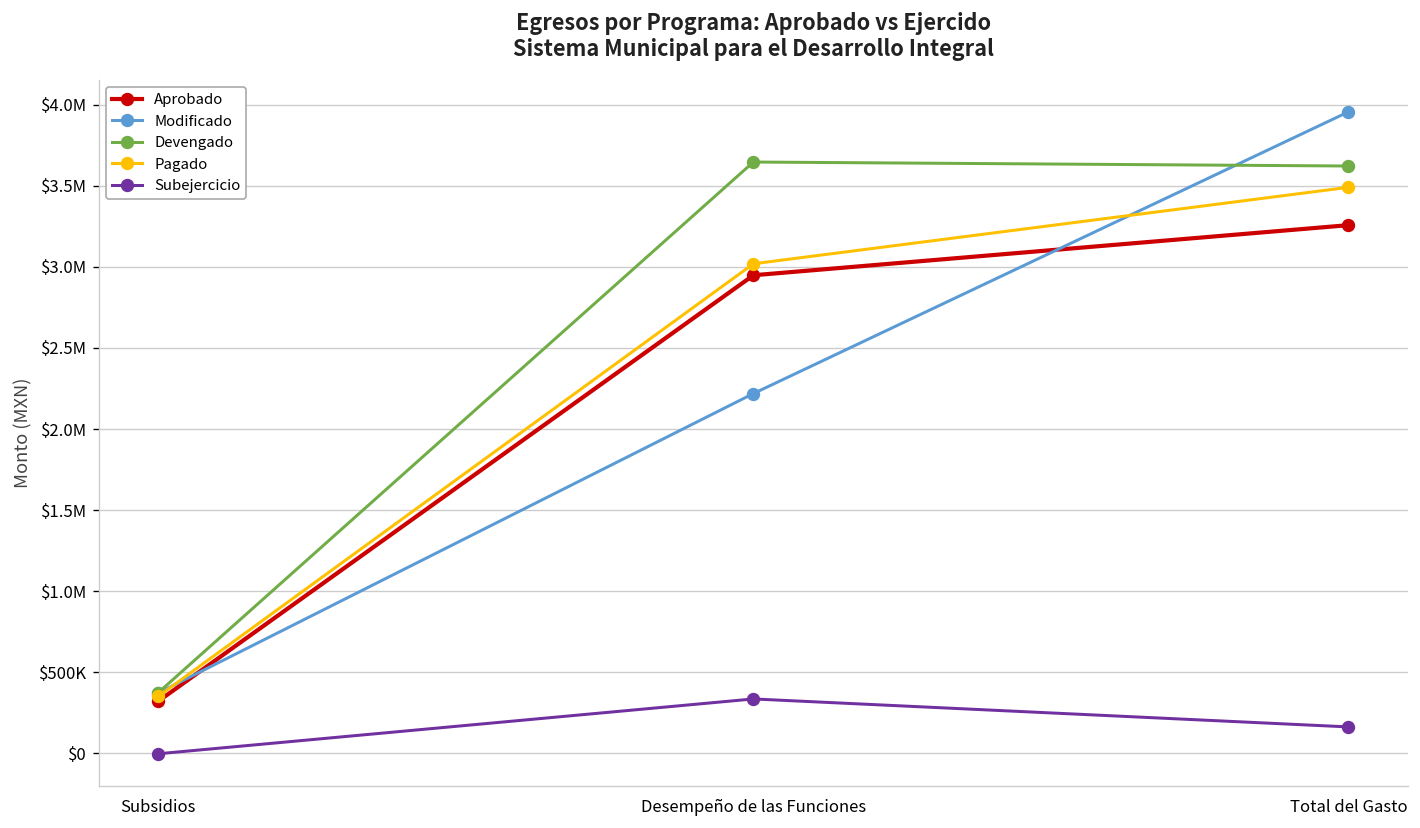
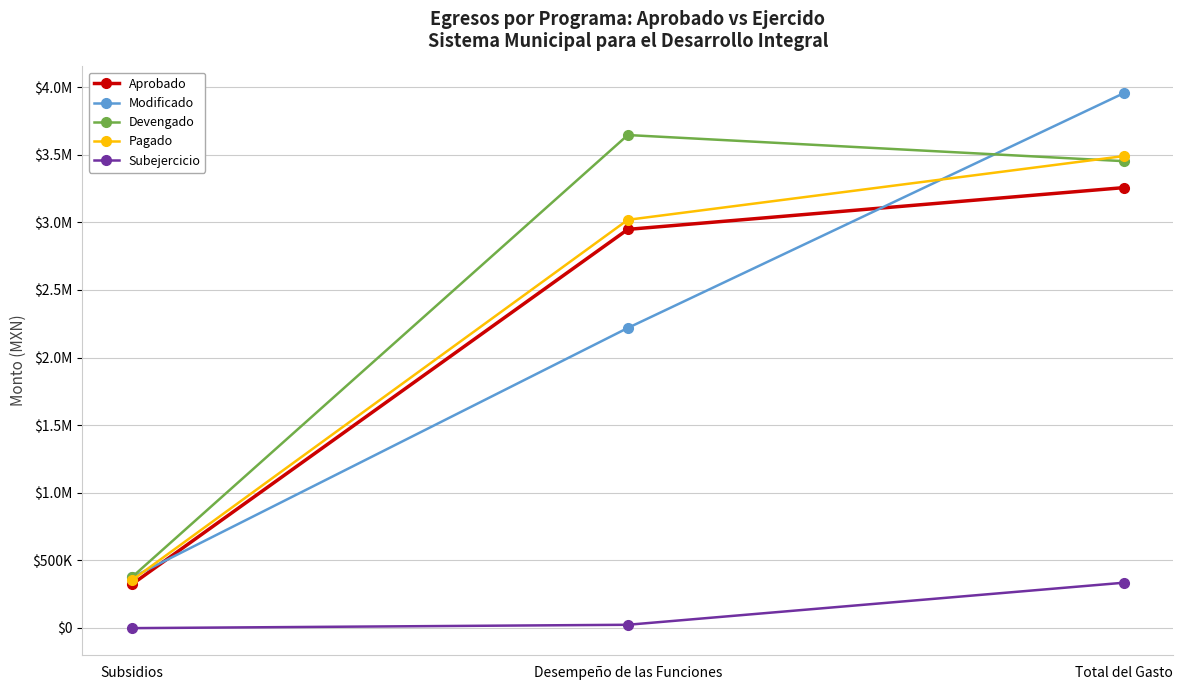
  {
    "Aprobado": {
      "Subsidios": "$320000",
      "Desempeño de las Funciones": "$2950000",
      "Total del Gasto": "$3260000"
    },
    "Modificado": {
      "Desempeño de las Funciones": "$2220000",
      "Total del Gasto": "$3960000"
    },
    "Devengado": {
      "Desempeño de las Funciones": "$3650000",
-     "Total del Gasto": "$3620000"
+     "Total del Gasto": "$3450000"
    },
    "Pagado": {
      "Subsidios": "$350000",
      "Desempeño de las Funciones": "$3020000",
      "Total del Gasto": "$3490000"
    },
    "Subejercicio": {
      "Subsidios": "$0",
-     "Desempeño de las Funciones": "$340000",
-     "Total del Gasto": "$160000"
+     "Desempeño de las Funciones": "$20000",
+     "Total del Gasto": "$330000"
    }
  }
